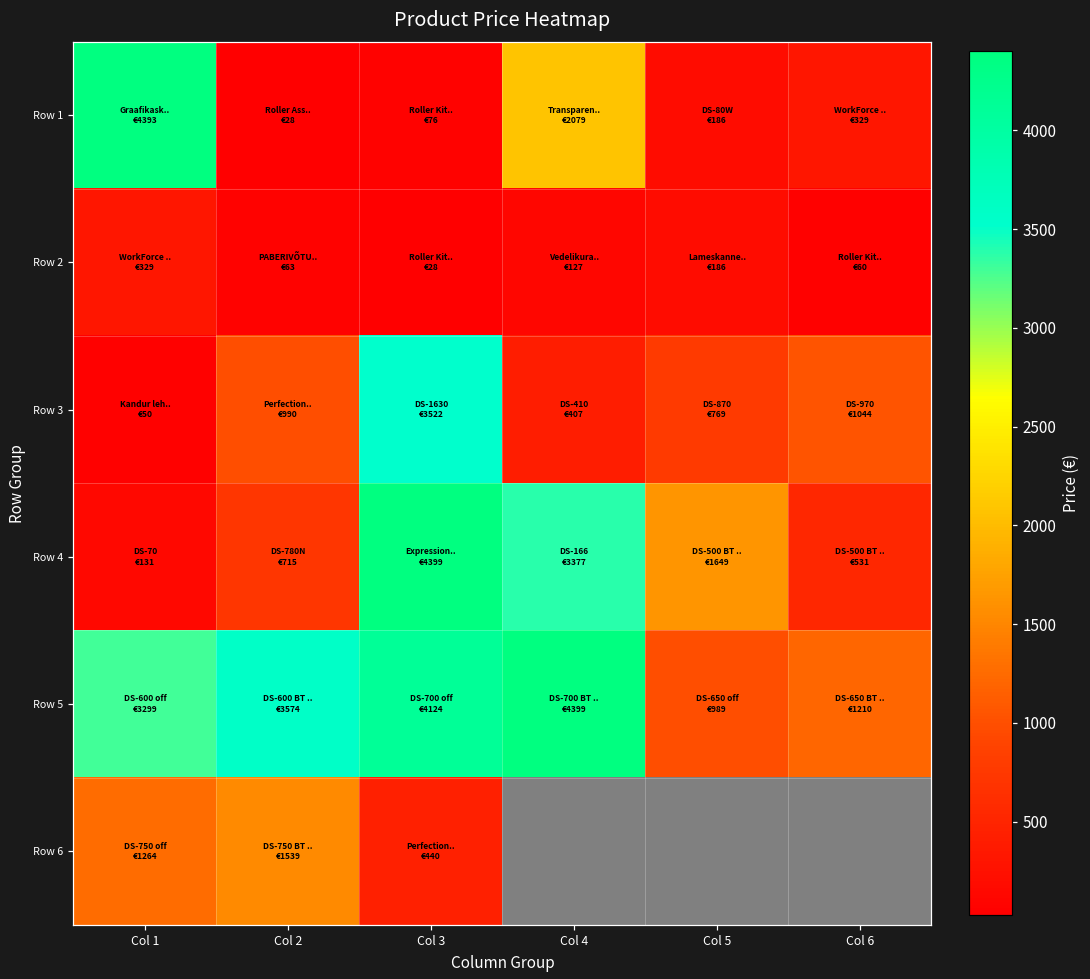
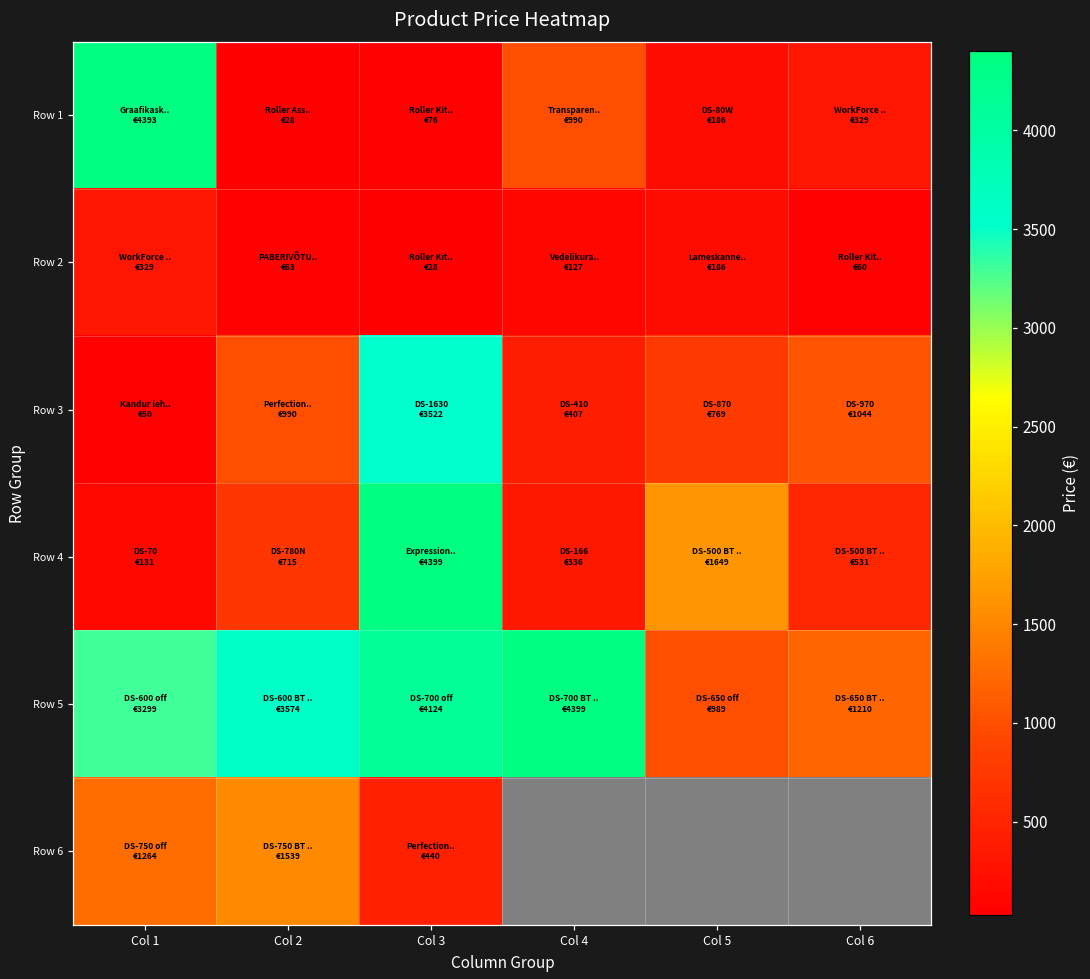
  {
    "Row 1": {
      "Col 1": "€4393",
      "Col 2": "€28",
      "Col 3": "€76",
-     "Col 4": "€2079",
+     "Col 4": "€990",
      "Col 5": "€186",
      "Col 6": "€329"
    },
    "Row 2": {
      "Col 1": "€329",
      "Col 2": "€63",
      "Col 3": "€28",
      "Col 4": "€127",
      "Col 5": "€186",
      "Col 6": "€60"
    },
    "Row 3": {
      "Col 1": "€50",
      "Col 2": "€990",
      "Col 3": "€3522",
      "Col 4": "€407",
      "Col 5": "€769",
      "Col 6": "€1044"
    },
    "Row 4": {
      "Col 1": "€131",
      "Col 2": "€715",
      "Col 3": "€4399",
-     "Col 4": "€3377",
+     "Col 4": "€336",
      "Col 5": "€1649",
      "Col 6": "€531"
    },
    "Row 5": {
      "Col 1": "€3299",
      "Col 2": "€3574",
      "Col 3": "€4124",
      "Col 4": "€4399",
      "Col 5": "€989",
      "Col 6": "€1210"
    },
    "Row 6": {
      "Col 1": "€1264",
      "Col 2": "€1539",
      "Col 3": "€440"
    }
  }
